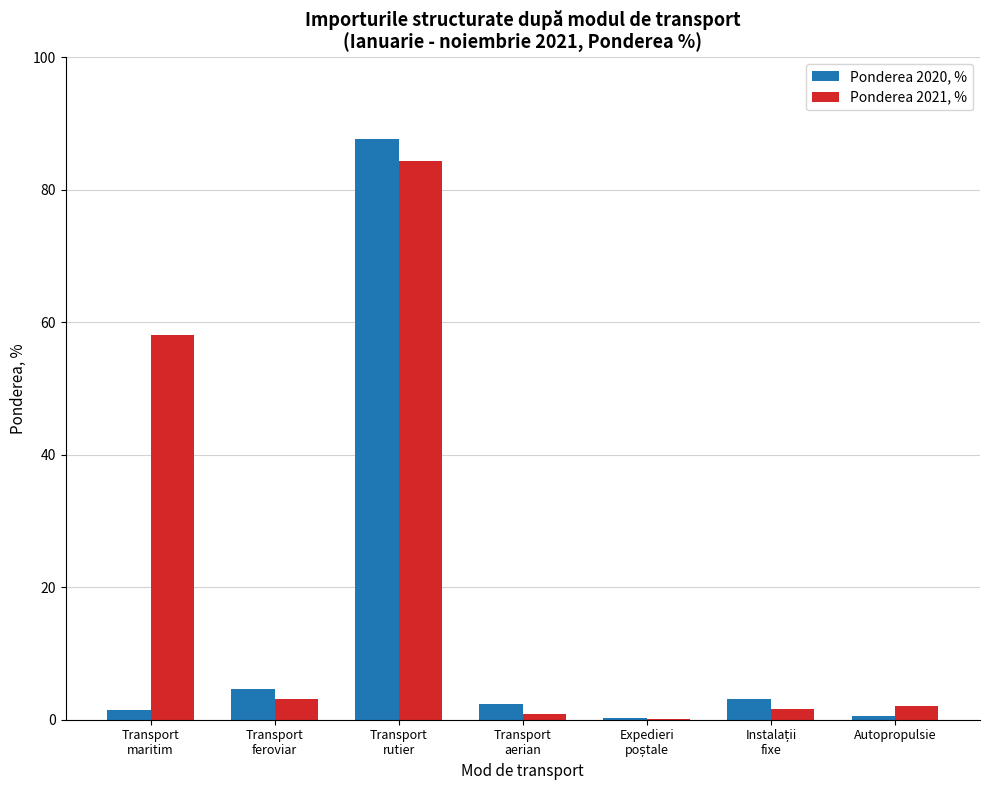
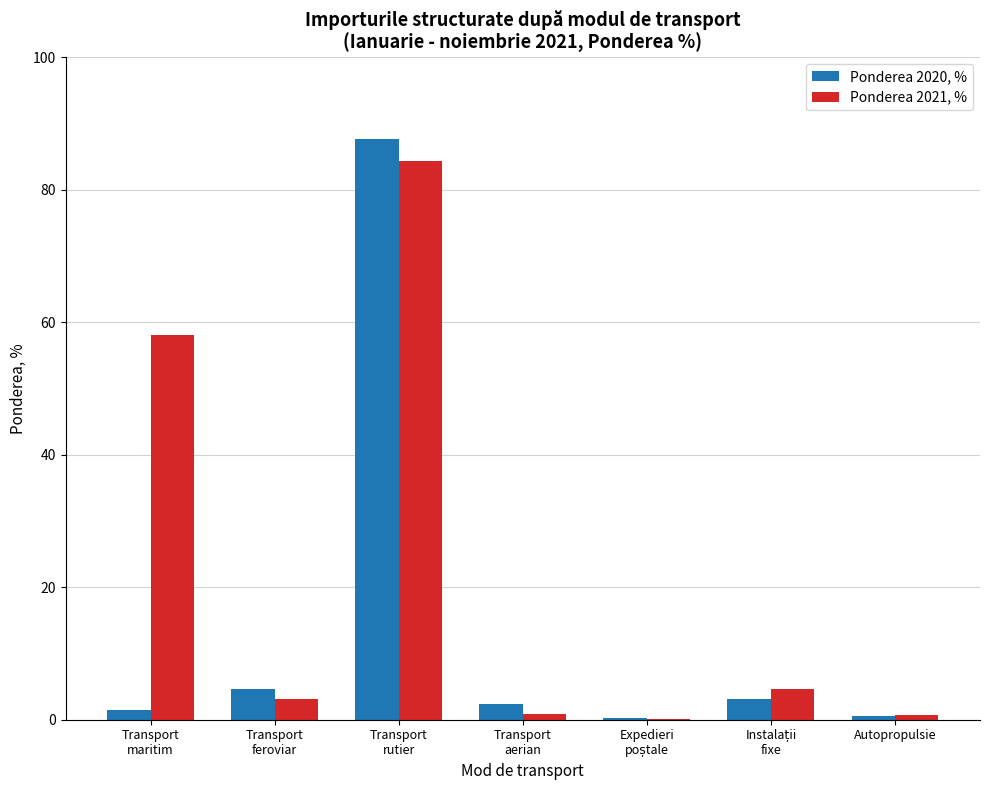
  {
    "Ponderea 2020, %": {
      "Transport maritim": 1,
      "Transport feroviar": 5,
      "Transport rutier": 88,
      "Transport aerian": 2,
      "Instalații fixe": 3,
      "Autopropulsie": 1
    },
    "Ponderea 2021, %": {
      "Transport maritim": 58,
      "Transport feroviar": 3,
      "Transport rutier": 84,
      "Transport aerian": 1,
-     "Instalații fixe": 2,
-     "Autopropulsie": 2
+     "Instalații fixe": 5,
+     "Autopropulsie": 1
    }
  }
